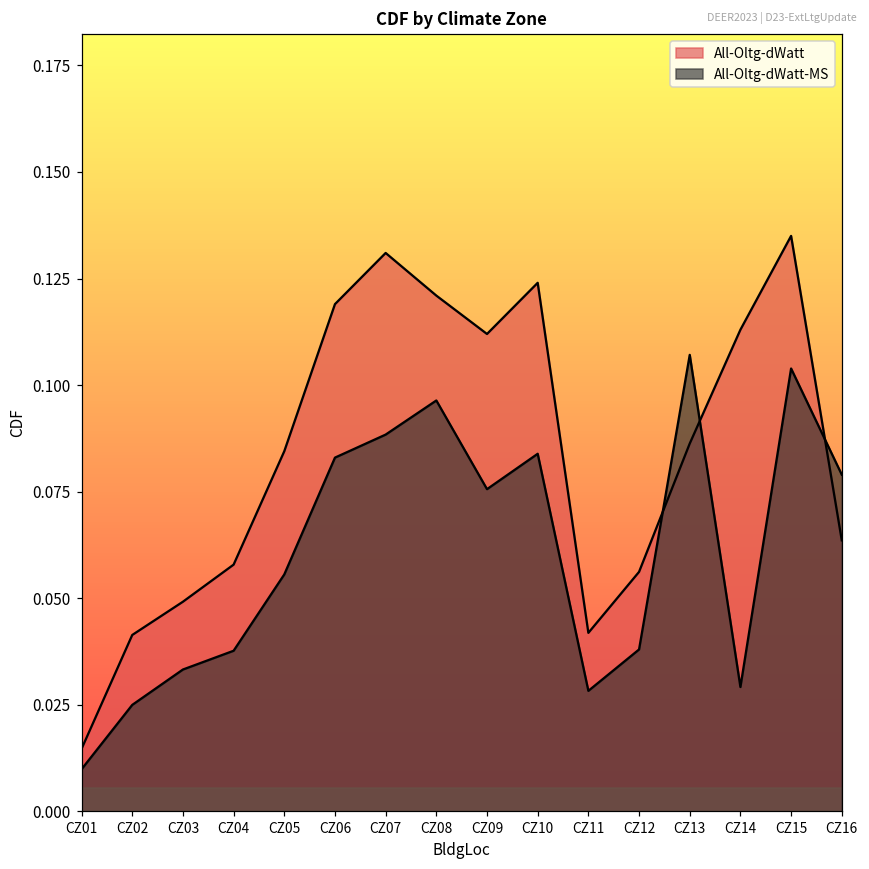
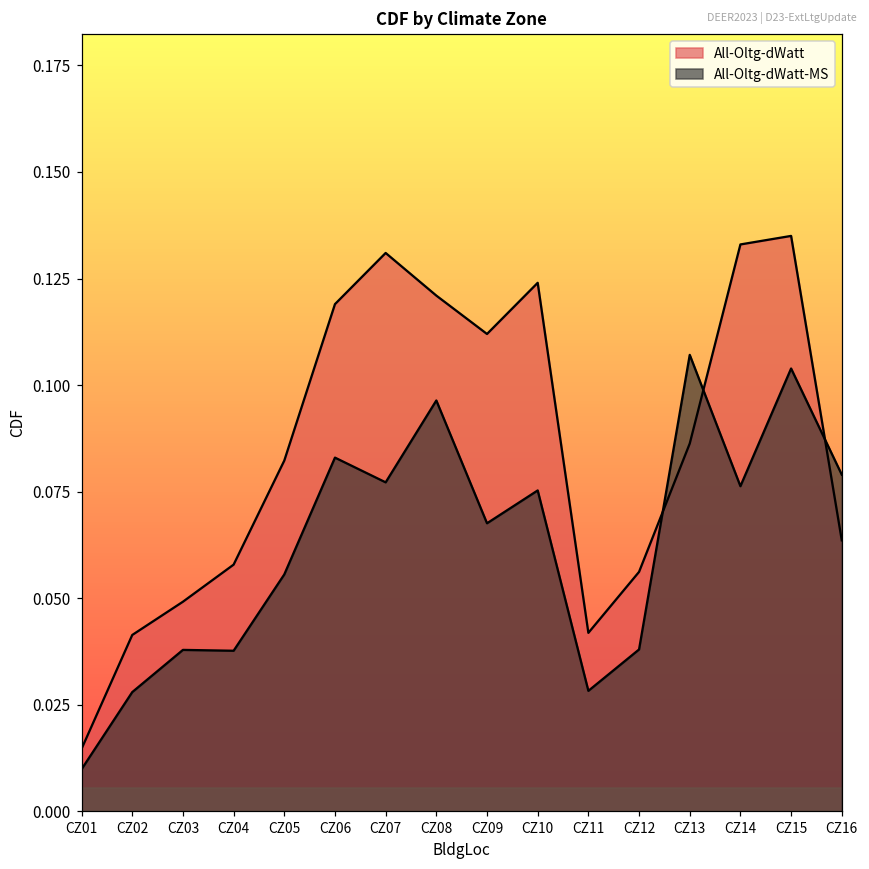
  {
    "All-Oltg-dWatt": {
      "CZ01": 0.015,
      "CZ02": 0.041,
      "CZ03": 0.049,
      "CZ04": 0.058,
-     "CZ05": 0.085,
+     "CZ05": 0.082,
      "CZ06": 0.119,
      "CZ07": 0.131,
      "CZ08": 0.121,
      "CZ09": 0.112,
      "CZ10": 0.124,
      "CZ11": 0.042,
      "CZ12": 0.056,
      "CZ13": 0.086,
-     "CZ14": 0.113,
+     "CZ14": 0.133,
      "CZ15": 0.135,
      "CZ16": 0.064
    },
    "All-Oltg-dWatt-MS": {
      "CZ01": 0.010,
-     "CZ02": 0.025,
-     "CZ03": 0.033,
+     "CZ02": 0.028,
+     "CZ03": 0.038,
      "CZ04": 0.038,
      "CZ05": 0.056,
      "CZ06": 0.083,
-     "CZ07": 0.088,
+     "CZ07": 0.077,
      "CZ08": 0.096,
-     "CZ09": 0.076,
-     "CZ10": 0.084,
+     "CZ09": 0.068,
+     "CZ10": 0.075,
      "CZ11": 0.028,
      "CZ12": 0.038,
      "CZ13": 0.107,
-     "CZ14": 0.029,
+     "CZ14": 0.076,
      "CZ15": 0.104,
      "CZ16": 0.079
    }
  }
